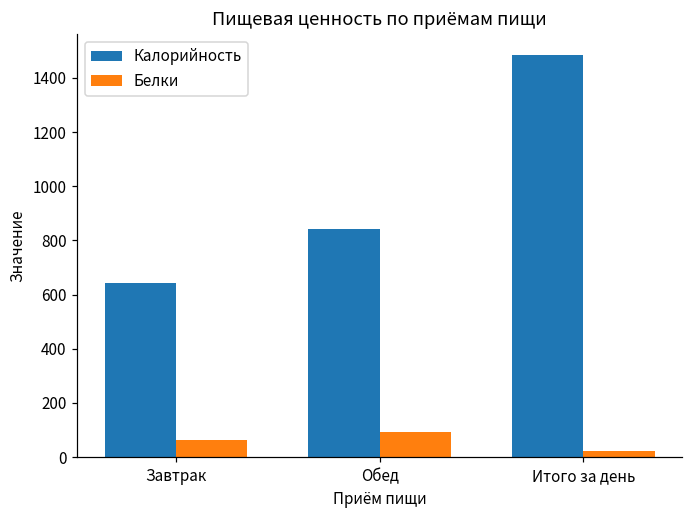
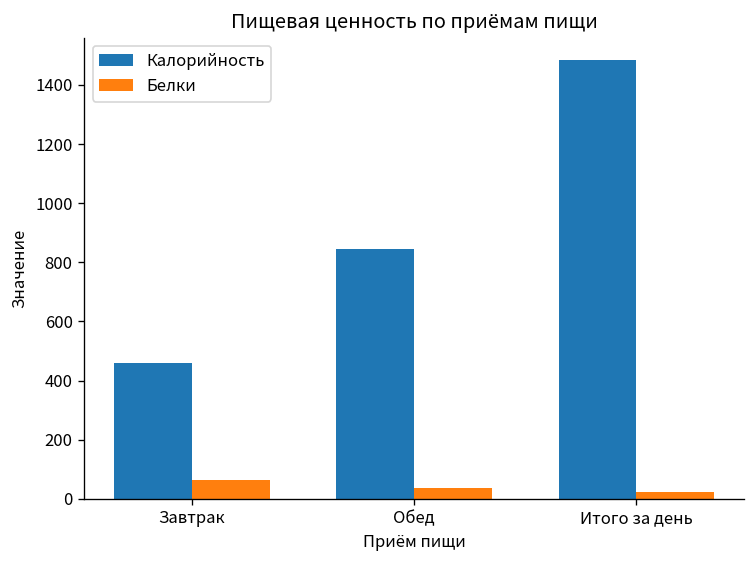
  {
    "Калорийность": {
-     "Завтрак": 640,
+     "Завтрак": 460,
      "Обед": 840,
      "Итого за день": 1490
    },
    "Белки": {
      "Завтрак": 60,
-     "Обед": 90,
+     "Обед": 30,
      "Итого за день": 20
    }
  }
